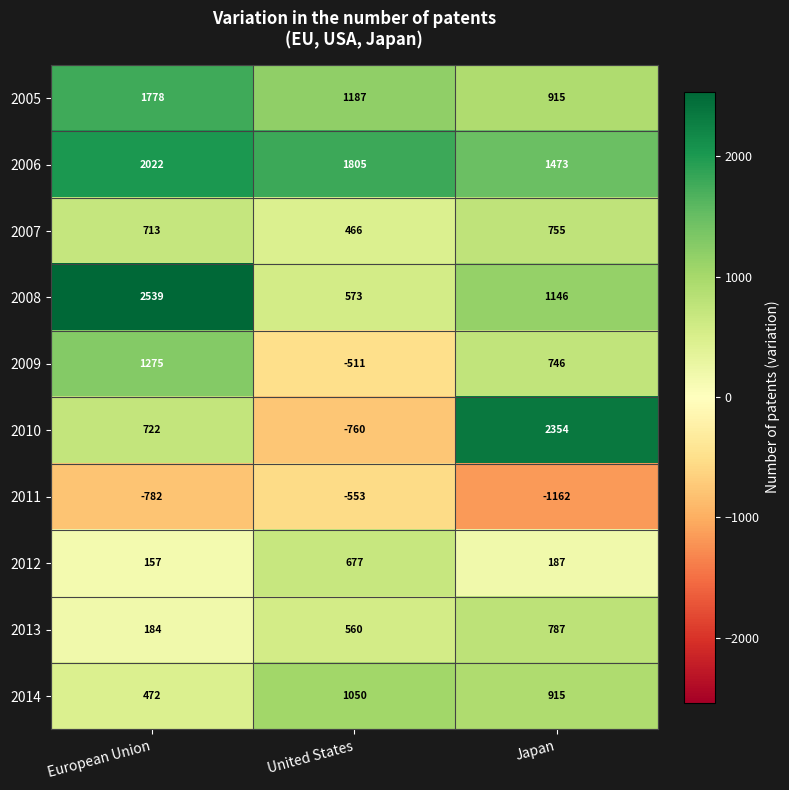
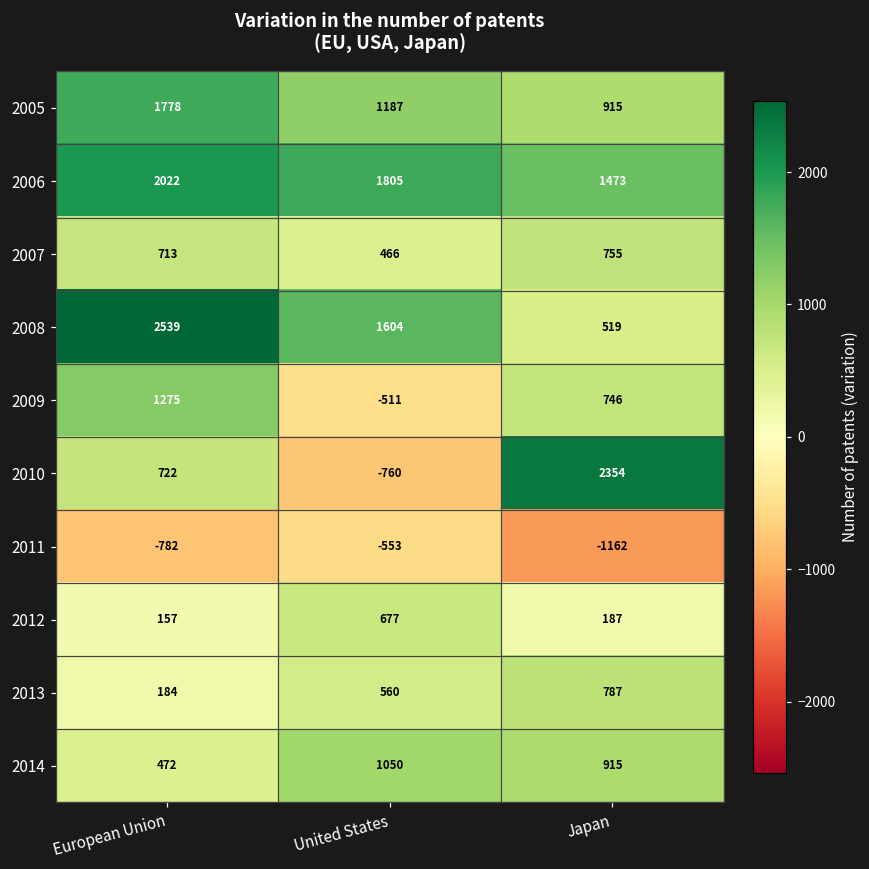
  {
    "2008": {
-     "United States": 573,
-     "Japan": 1146
+     "United States": 1604,
+     "Japan": 519
    }
  }
